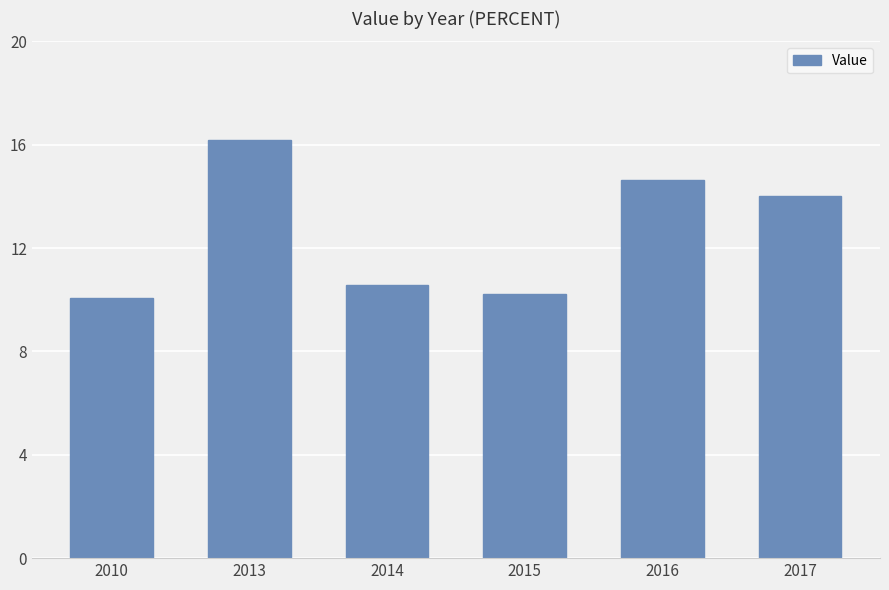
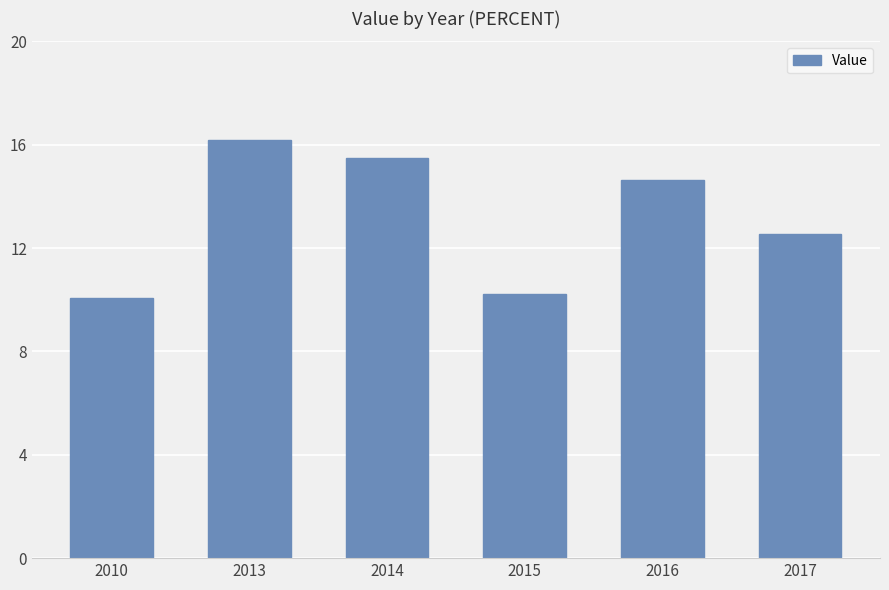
  {
    "2010": 10.1,
    "2013": 16.2,
-   "2014": 10.6,
+   "2014": 15.5,
    "2015": 10.2,
    "2016": 14.6,
-   "2017": 14.0
+   "2017": 12.5
  }
